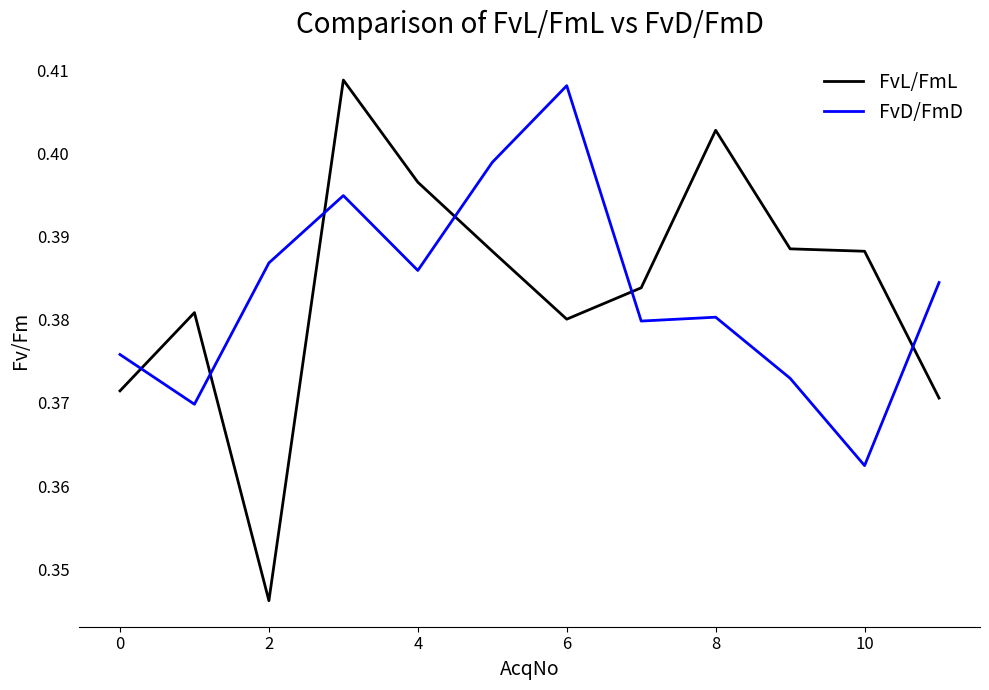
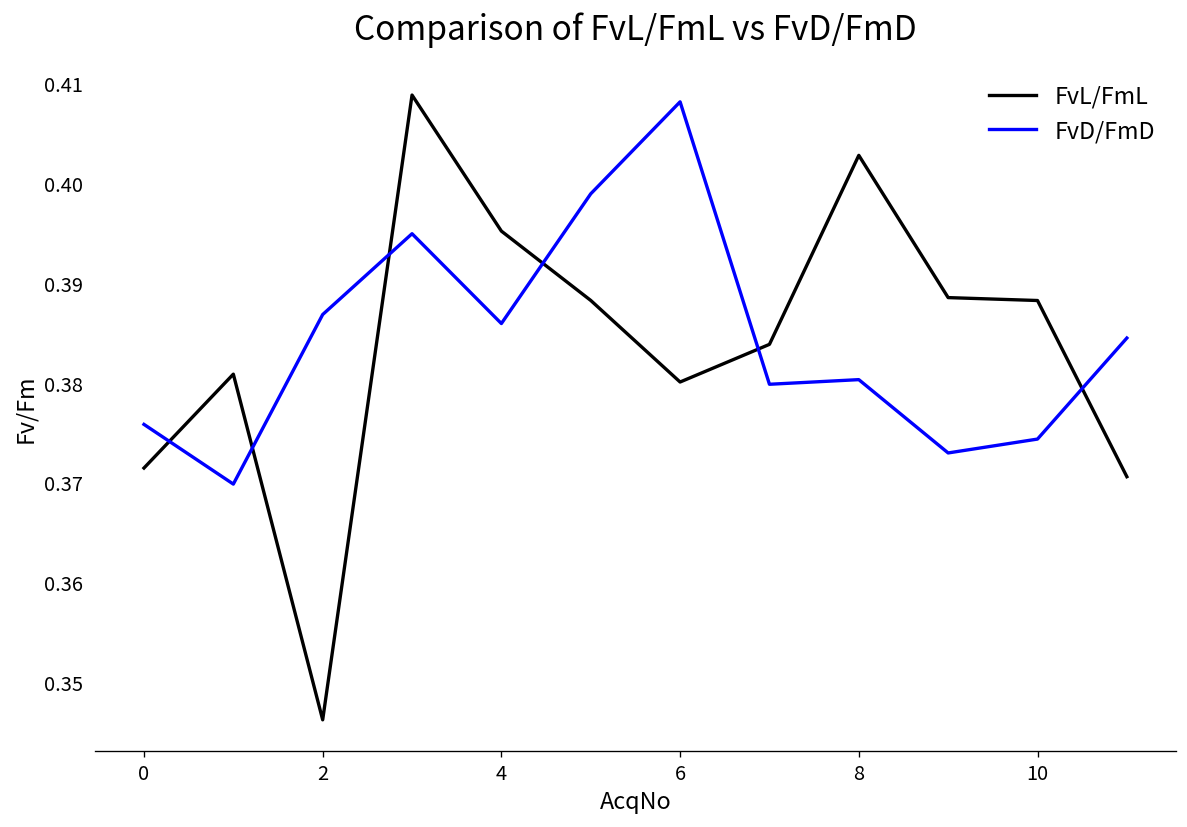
  {
    "FvL/FmL": {
      "0": 0.371,
      "2": 0.346,
-     "4": 0.397,
+     "4": 0.395,
      "6": 0.380,
      "8": 0.403,
      "10": 0.388
    },
    "FvD/FmD": {
      "0": 0.376,
      "2": 0.387,
      "4": 0.386,
      "6": 0.408,
      "8": 0.380,
-     "10": 0.362
+     "10": 0.374
    }
  }
